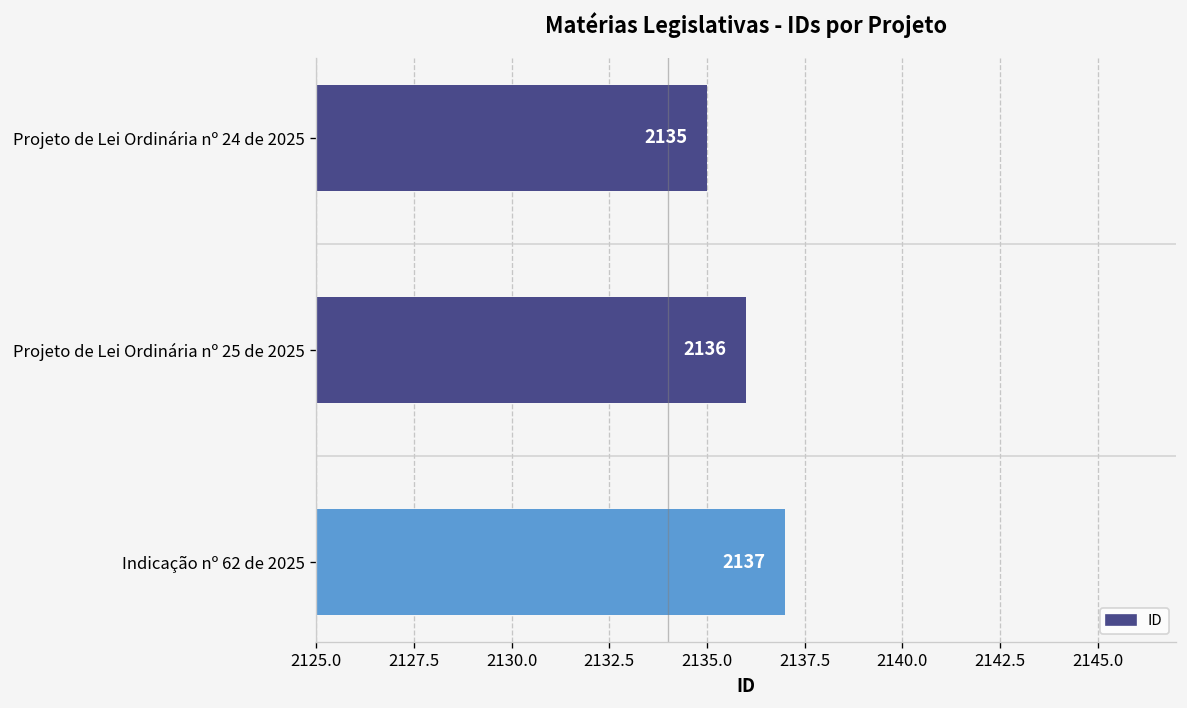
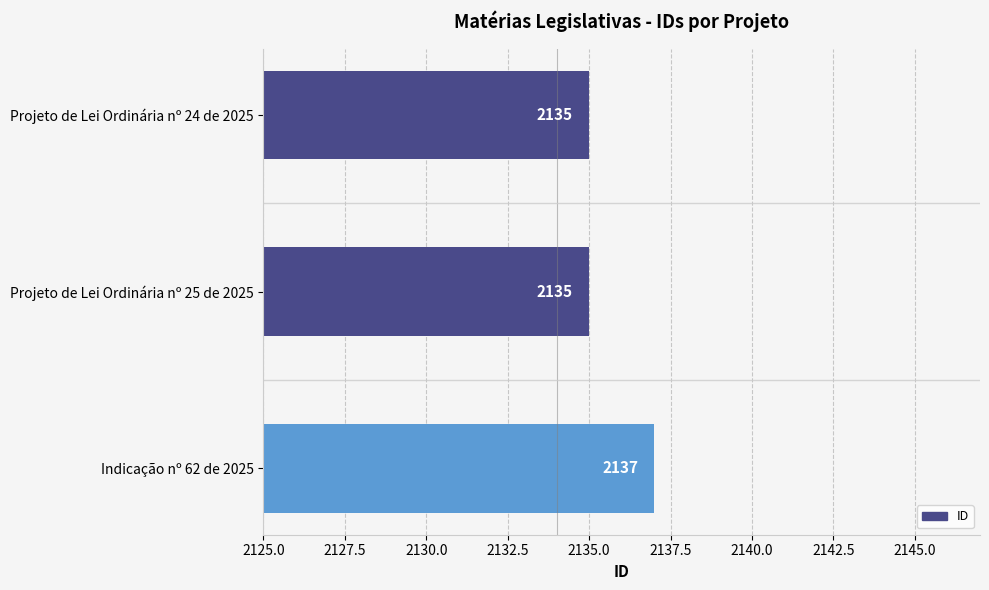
  {
    "Projeto de Lei Ordinária nº 24 de 2025": 2135,
-   "Projeto de Lei Ordinária nº 25 de 2025": 2136,
+   "Projeto de Lei Ordinária nº 25 de 2025": 2135,
    "Indicação nº 62 de 2025": 2137
  }
